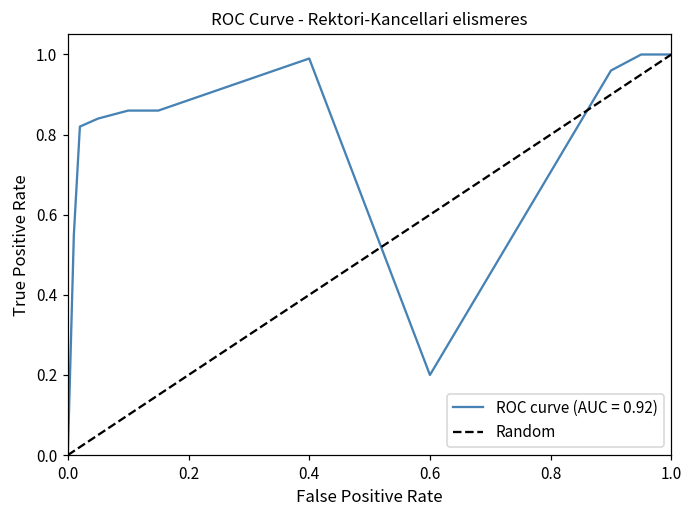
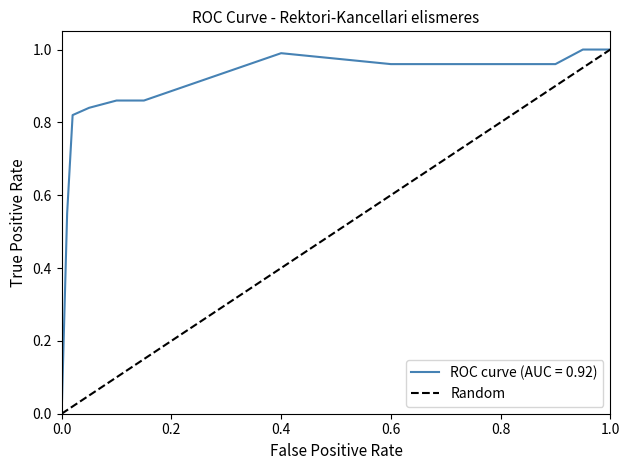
  {
    "ROC curve (AUC = 0.92)": {
      "0.4": 0.99,
-     "0.6": 0.20
+     "0.6": 0.96
    }
  }
